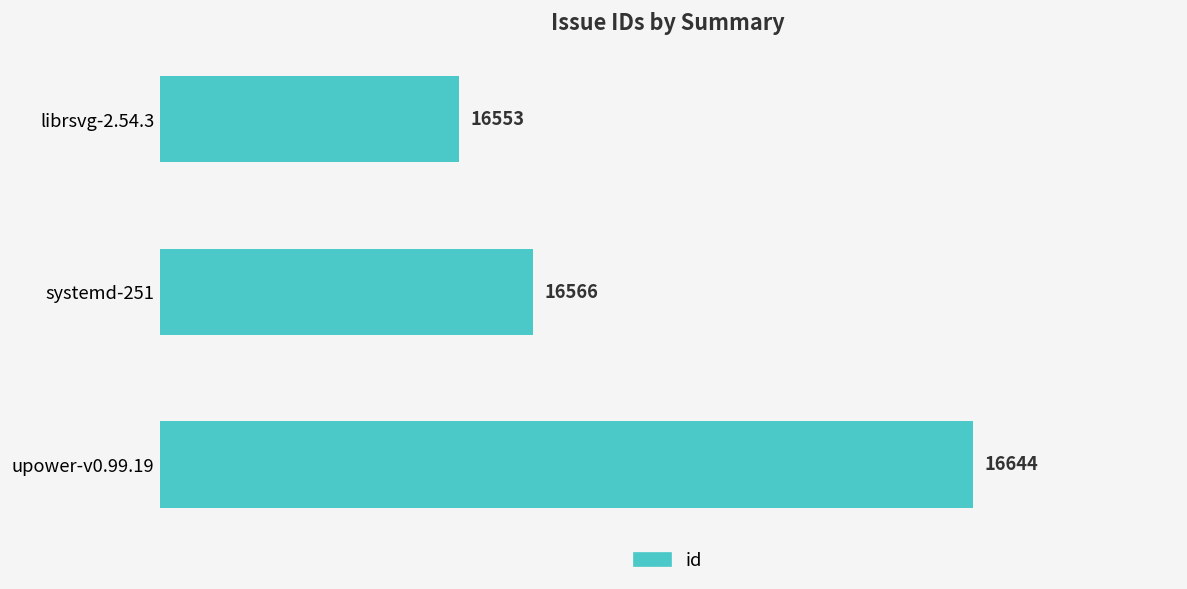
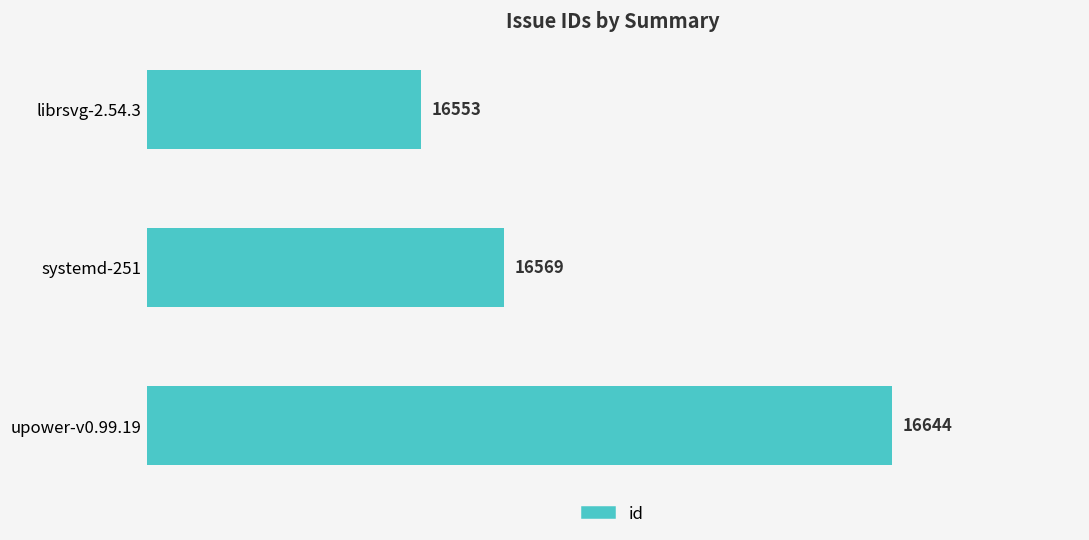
  {
    "librsvg-2.54.3": 16553,
-   "systemd-251": 16566,
+   "systemd-251": 16569,
    "upower-v0.99.19": 16644
  }
